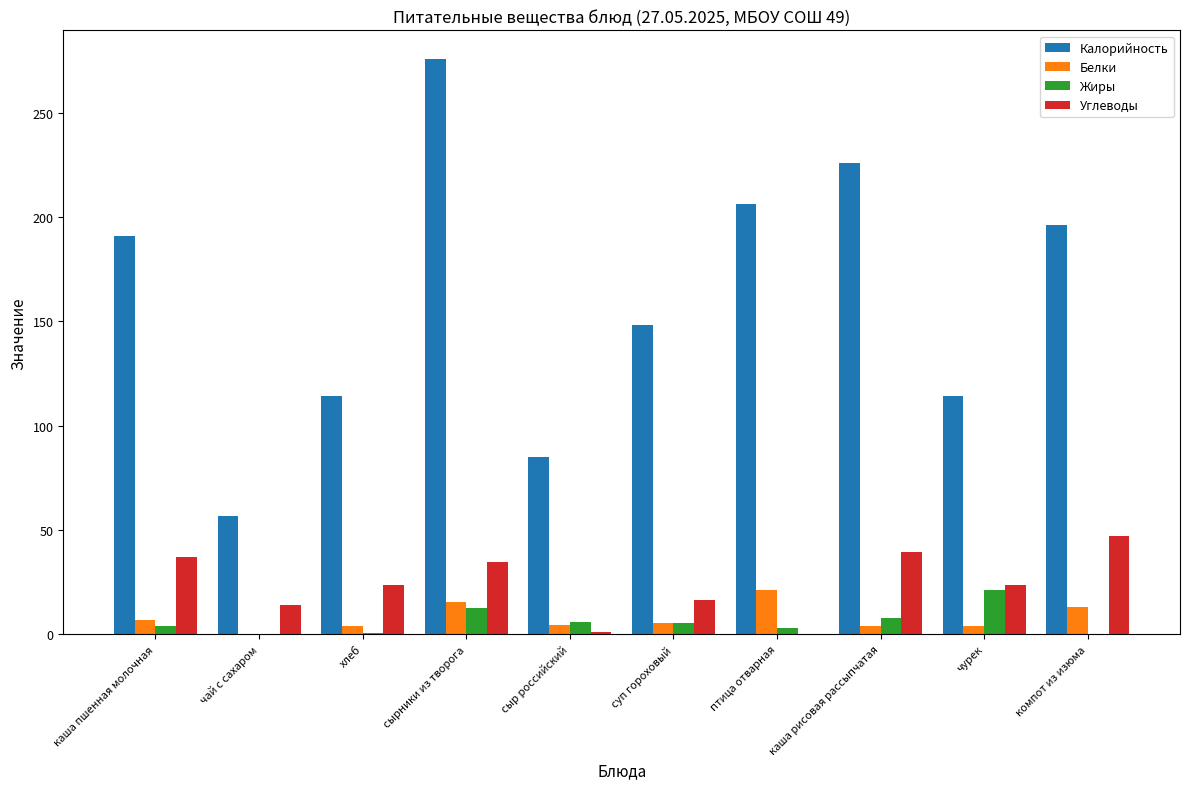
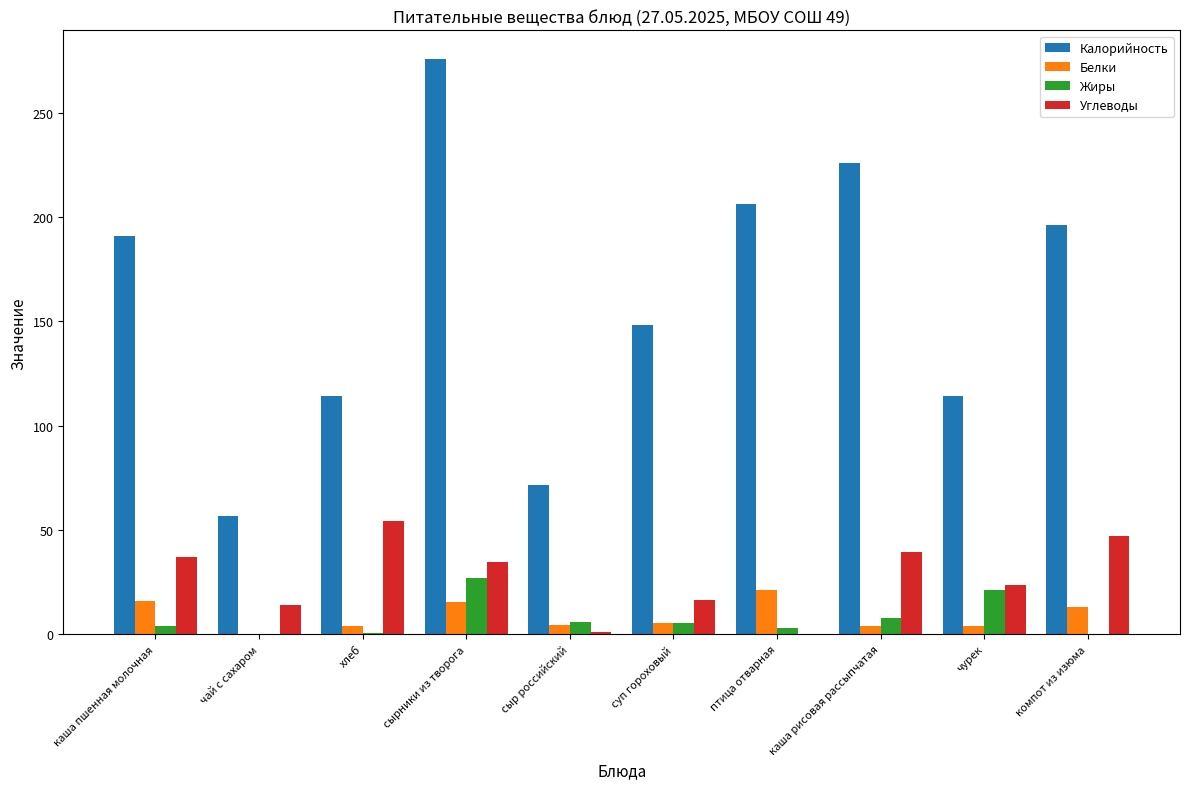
  {
    "Калорийность": {
      "каша пшенная молочная": 191,
      "чай с сахаром": 57,
      "хлеб": 114,
      "сырники из творога": 276,
-     "сыр российский": 85,
+     "сыр российский": 72,
      "суп гороховый": 148,
      "птица отварная": 206,
      "каша рисовая рассыпчатая": 226,
      "чурек": 114,
      "компот из изюма": 196
    },
    "Белки": {
-     "каша пшенная молочная": 7,
+     "каша пшенная молочная": 16,
      "хлеб": 4,
      "сырники из творога": 15,
      "сыр российский": 5,
      "суп гороховый": 5,
      "птица отварная": 21,
      "каша рисовая рассыпчатая": 4,
      "чурек": 4,
      "компот из изюма": 13
    },
    "Жиры": {
      "каша пшенная молочная": 4,
      "чай с сахаром": 0,
-     "сырники из творога": 13,
+     "сырники из творога": 27,
      "сыр российский": 6,
      "суп гороховый": 5,
      "птица отварная": 3,
      "каша рисовая рассыпчатая": 8,
      "чурек": 21
    },
    "Углеводы": {
      "каша пшенная молочная": 37,
      "чай с сахаром": 14,
-     "хлеб": 24,
+     "хлеб": 54,
      "сырники из творога": 34,
      "суп гороховый": 17,
      "птица отварная": 0,
      "каша рисовая рассыпчатая": 39,
      "чурек": 24,
      "компот из изюма": 47
    }
  }
